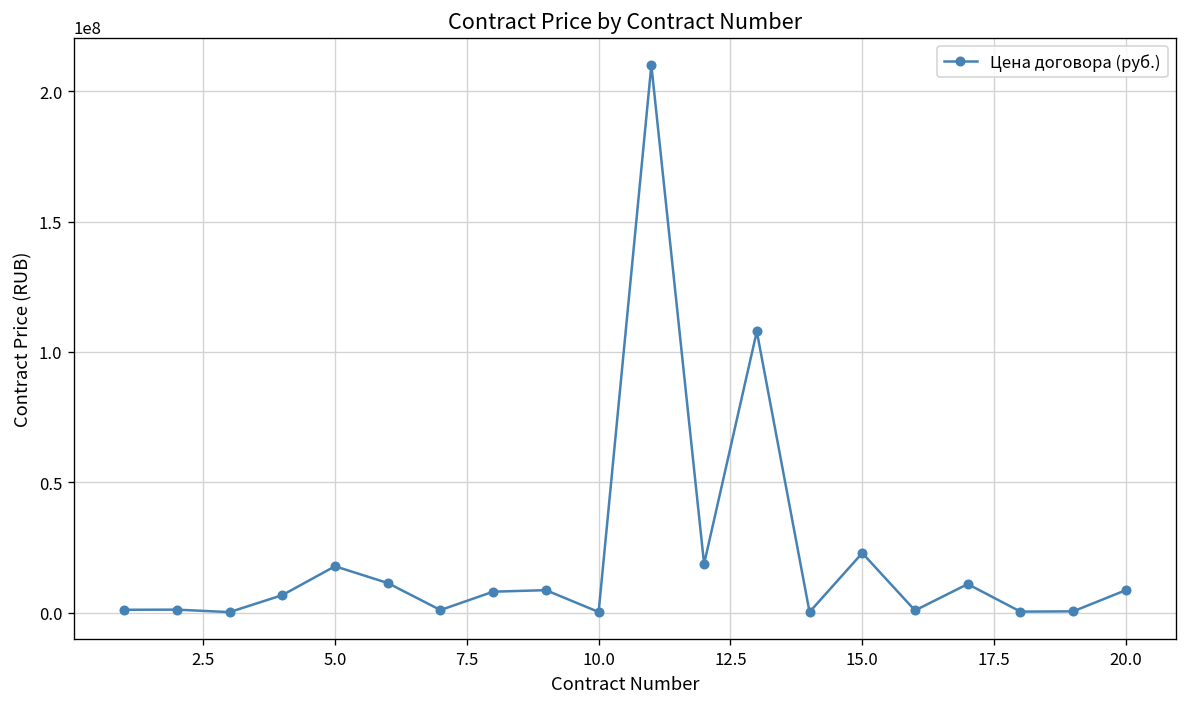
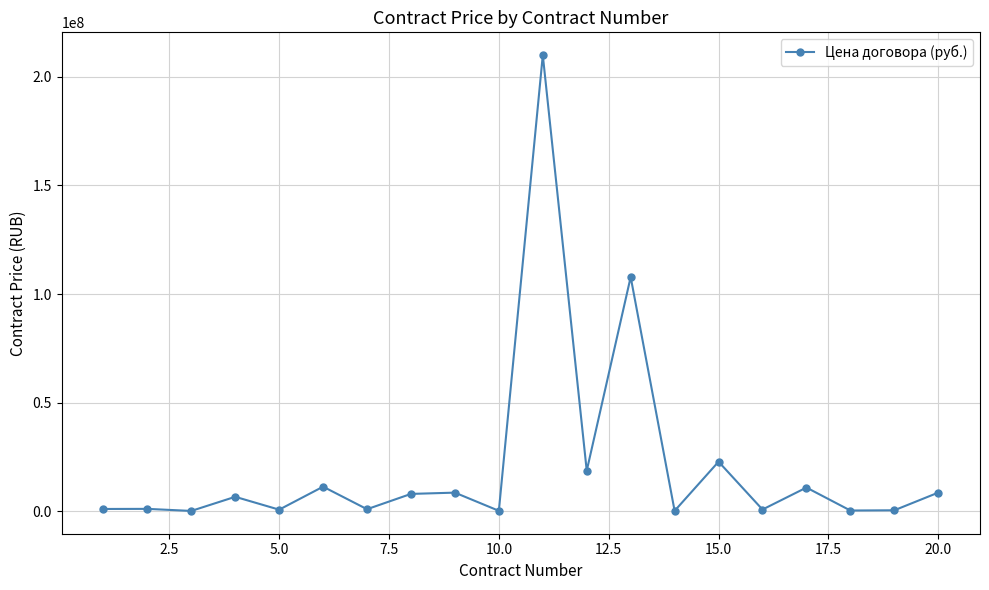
  {
-   "5.0": 18000000,
+   "5.0": 1000000,
    "10.0": 0,
    "15.0": 23000000,
    "20.0": 9000000
  }
